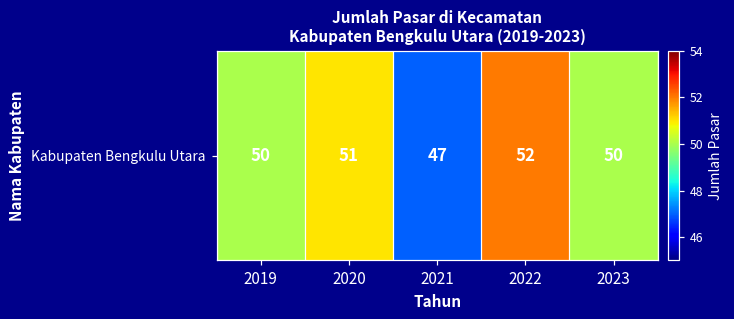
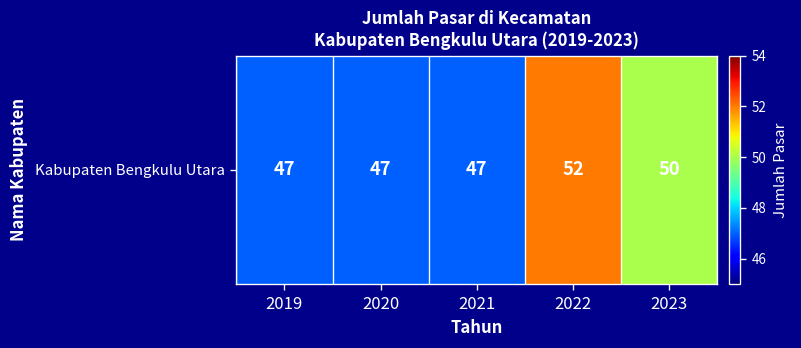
  {
    "Kabupaten Bengkulu Utara": {
-     "2019": 50,
-     "2020": 51,
+     "2019": 47,
+     "2020": 47,
      "2021": 47,
      "2022": 52,
      "2023": 50
    }
  }
